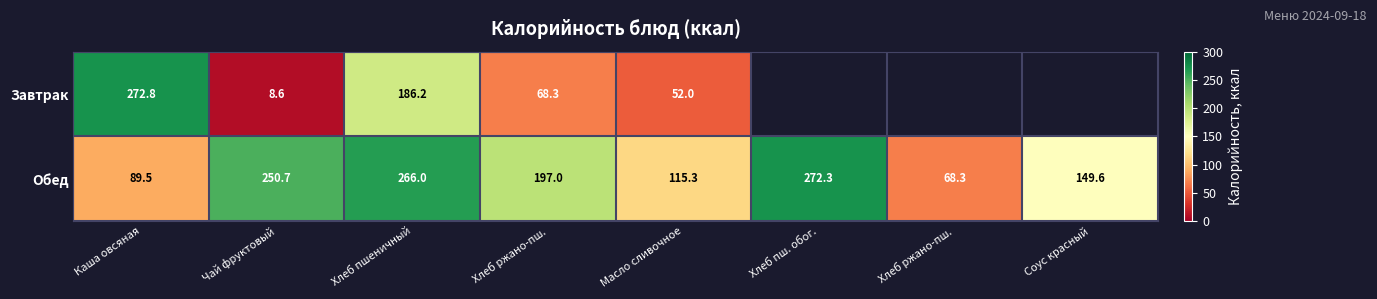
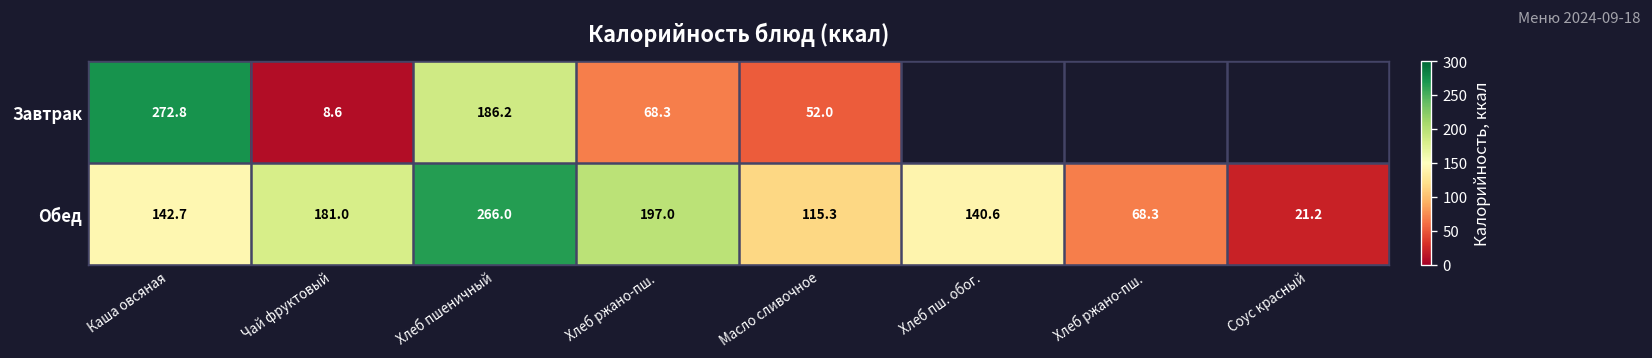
  {
    "Завтрак": {
      "Каша овсяная": 272.8,
      "Чай фруктовый": 8.6,
      "Хлеб пшеничный": 186.2,
      "Хлеб ржано-пш.": 68.3,
      "Масло сливочное": 52.0
    },
    "Обед": {
-     "Каша овсяная": 89.5,
-     "Чай фруктовый": 250.7,
+     "Каша овсяная": 142.7,
+     "Чай фруктовый": 181.0,
      "Хлеб пшеничный": 266.0,
      "Масло сливочное": 115.3,
-     "Хлеб пш. обог.": 272.3,
-     "Соус красный": 149.6
+     "Хлеб пш. обог.": 140.6,
+     "Соус красный": 21.2
    }
  }
